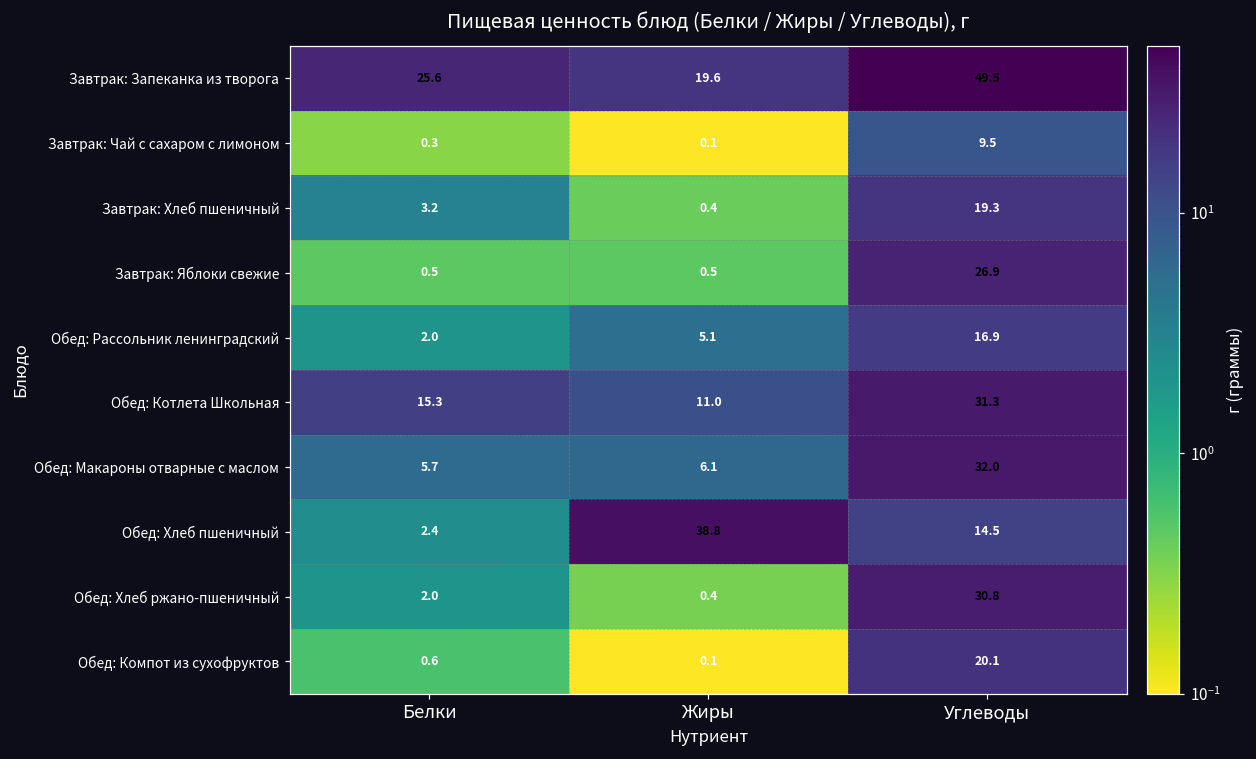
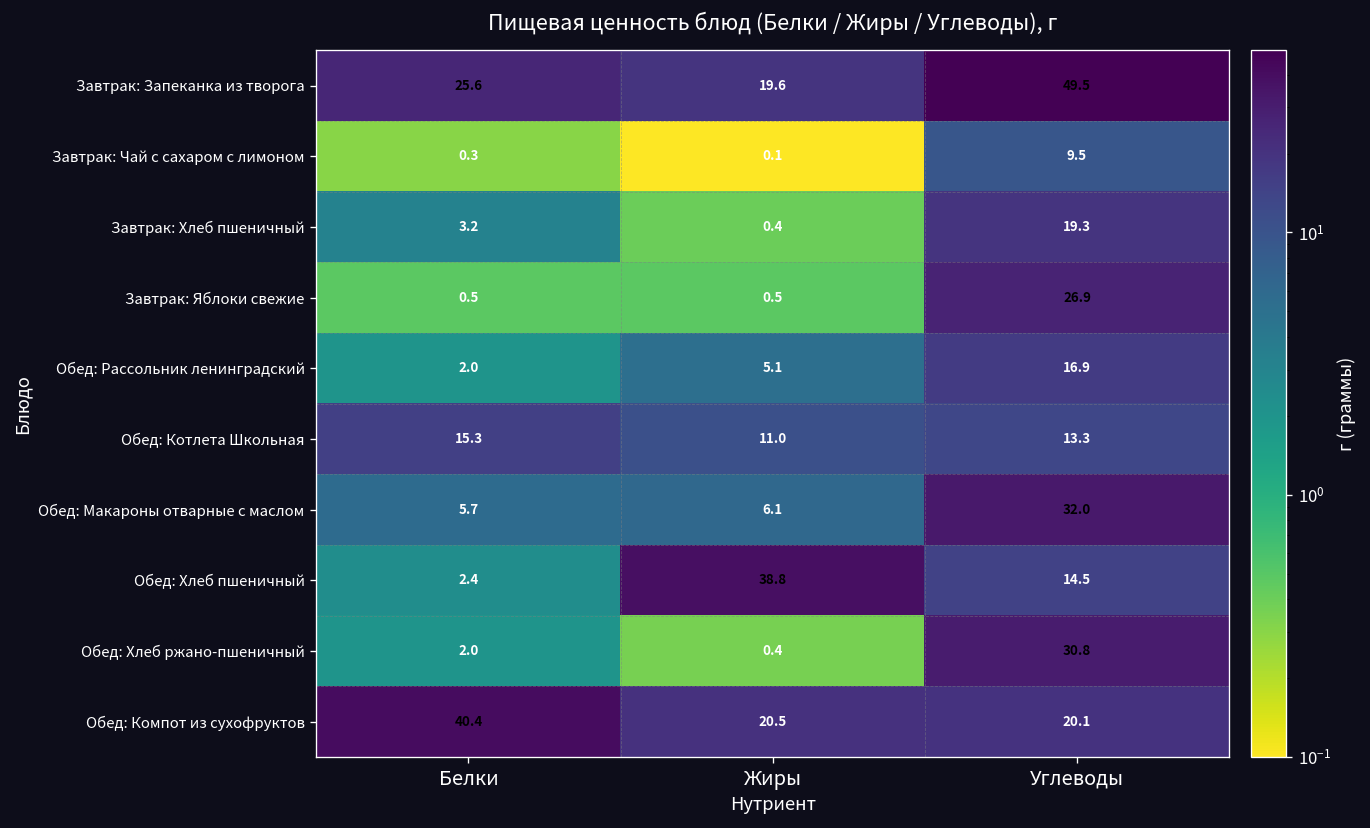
  {
    "Завтрак: Запеканка из творога": {
      "Белки": 25.6,
      "Жиры": 19.6,
      "Углеводы": 49.5
    },
    "Завтрак: Чай с сахаром с лимоном": {
      "Белки": 0.3,
      "Жиры": 0.1,
      "Углеводы": 9.5
    },
    "Завтрак: Хлеб пшеничный": {
      "Белки": 3.2,
      "Жиры": 0.4,
      "Углеводы": 19.3
    },
    "Завтрак: Яблоки свежие": {
      "Белки": 0.5,
      "Жиры": 0.5,
      "Углеводы": 26.9
    },
    "Обед: Рассольник ленинградский": {
      "Белки": 2.0,
      "Жиры": 5.1,
      "Углеводы": 16.9
    },
    "Обед: Котлета Школьная": {
      "Белки": 15.3,
      "Жиры": 11.0,
-     "Углеводы": 31.3
+     "Углеводы": 13.3
    },
    "Обед: Макароны отварные с маслом": {
      "Белки": 5.7,
      "Жиры": 6.1,
      "Углеводы": 32.0
    },
    "Обед: Хлеб пшеничный": {
      "Белки": 2.4,
      "Жиры": 38.8,
      "Углеводы": 14.5
    },
    "Обед: Хлеб ржано-пшеничный": {
      "Белки": 2.0,
      "Жиры": 0.4,
      "Углеводы": 30.8
    },
    "Обед: Компот из сухофруктов": {
-     "Белки": 0.6,
-     "Жиры": 0.1,
+     "Белки": 40.4,
+     "Жиры": 20.5,
      "Углеводы": 20.1
    }
  }
